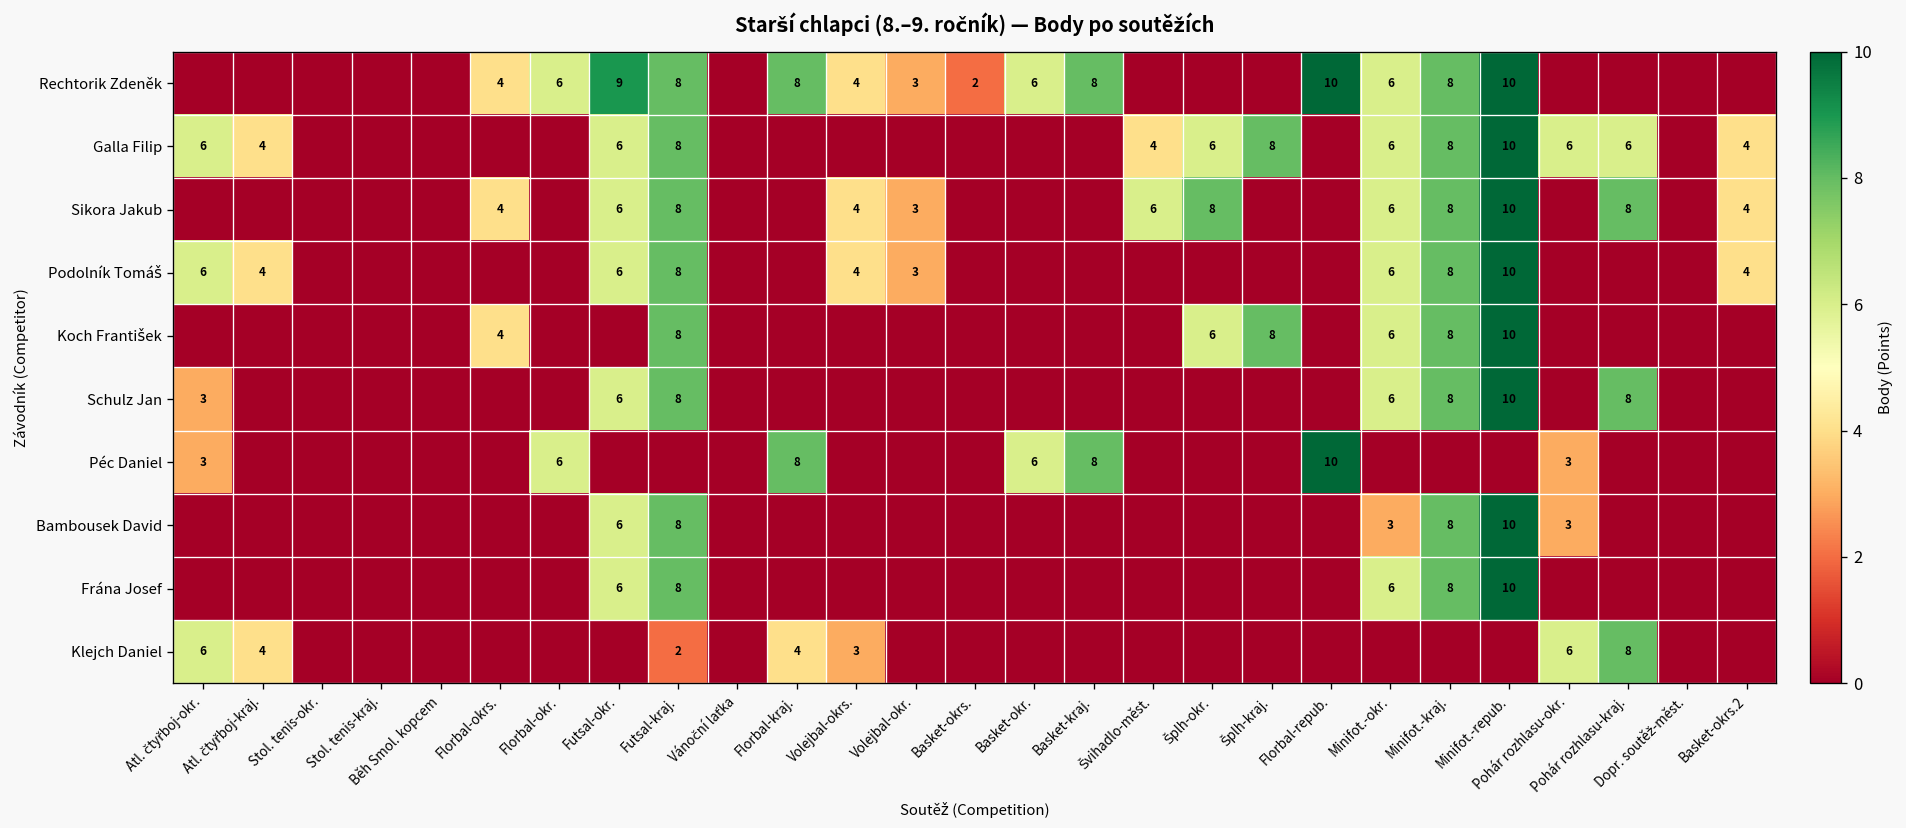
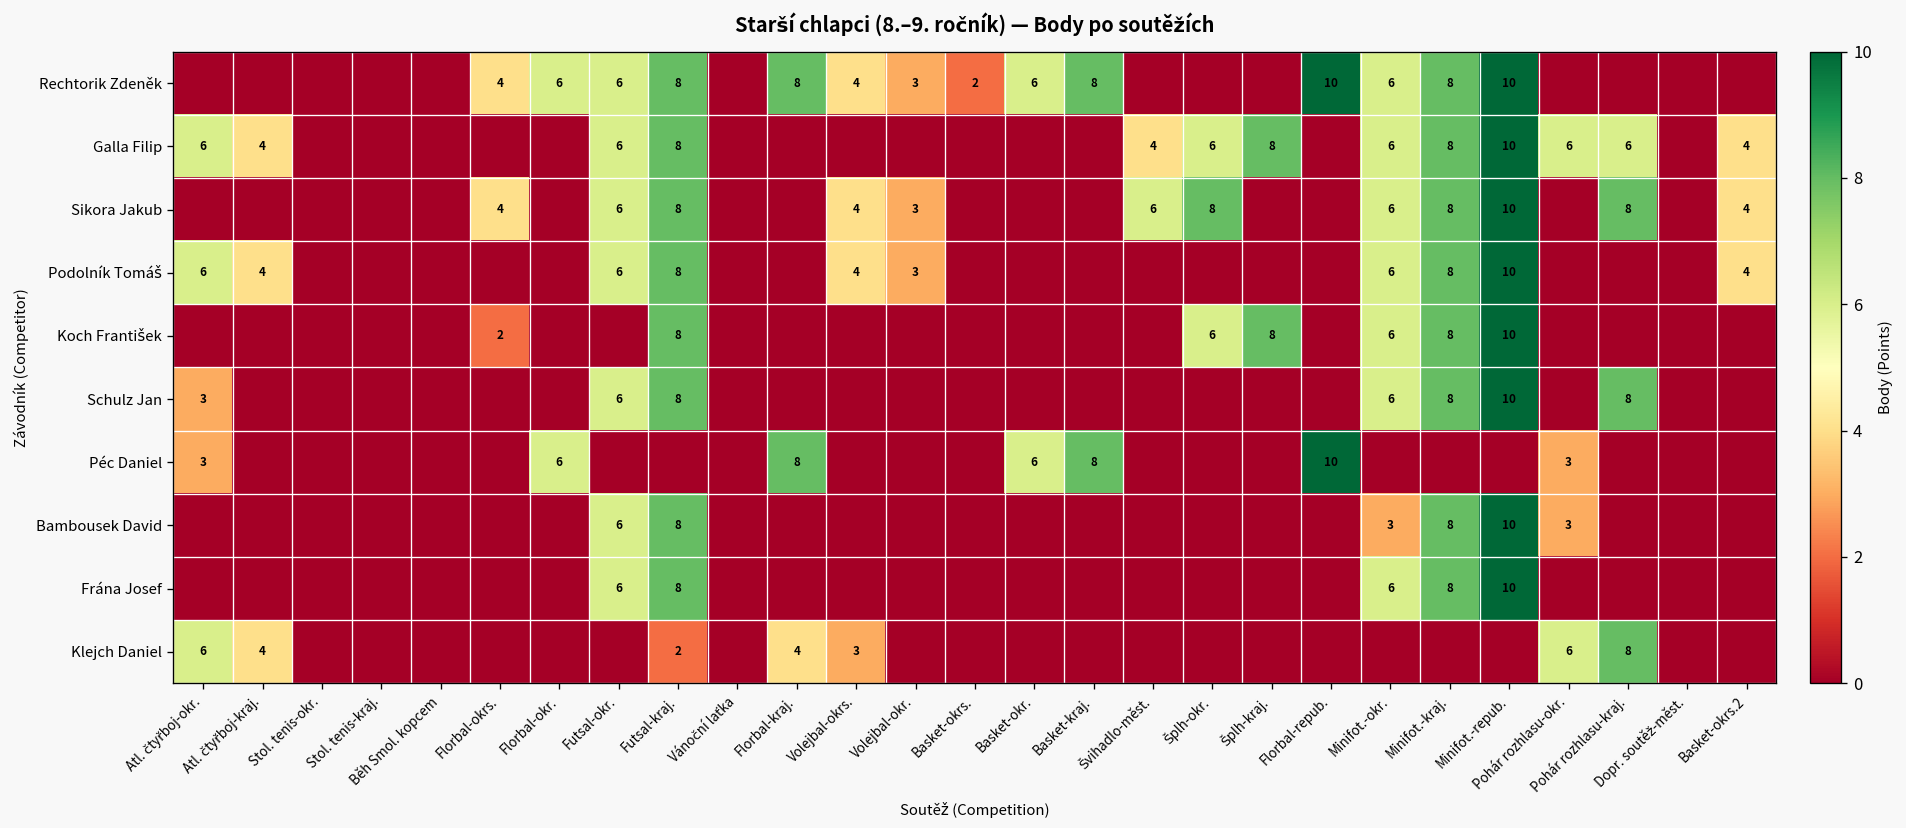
  {
    "Rechtorik Zdeněk": {
      "Florbal-okrs.": 4,
      "Florbal-okr.": 6,
-     "Futsal-okr.": 9,
+     "Futsal-okr.": 6,
      "Futsal-kraj.": 8,
      "Florbal-kraj.": 8,
      "Volejbal-okrs.": 4,
      "Volejbal-okr.": 3,
      "Basket-okrs.": 2,
      "Basket-okr.": 6,
      "Basket-kraj.": 8,
      "Florbal-repub.": 10,
      "Minifot.-okr.": 6,
      "Minifot.-kraj.": 8,
      "Minifot.-repub.": 10
    },
    "Galla Filip": {
      "Atl. čtyřboj-okr.": 6,
      "Atl. čtyřboj-kraj.": 4,
      "Futsal-okr.": 6,
      "Futsal-kraj.": 8,
      "Švihadlo-měst.": 4,
      "Šplh-okr.": 6,
      "Šplh-kraj.": 8,
      "Minifot.-okr.": 6,
      "Minifot.-kraj.": 8,
      "Minifot.-repub.": 10,
      "Pohár rozhlasu-okr.": 6,
      "Pohár rozhlasu-kraj.": 6,
      "Basket-okrs.2": 4
    },
    "Sikora Jakub": {
      "Florbal-okrs.": 4,
      "Futsal-okr.": 6,
      "Futsal-kraj.": 8,
      "Volejbal-okrs.": 4,
      "Volejbal-okr.": 3,
      "Švihadlo-měst.": 6,
      "Šplh-okr.": 8,
      "Minifot.-okr.": 6,
      "Minifot.-kraj.": 8,
      "Minifot.-repub.": 10,
      "Pohár rozhlasu-kraj.": 8,
      "Basket-okrs.2": 4
    },
    "Podolník Tomáš": {
      "Atl. čtyřboj-okr.": 6,
      "Atl. čtyřboj-kraj.": 4,
      "Futsal-okr.": 6,
      "Futsal-kraj.": 8,
      "Volejbal-okrs.": 4,
      "Volejbal-okr.": 3,
      "Minifot.-okr.": 6,
      "Minifot.-kraj.": 8,
      "Minifot.-repub.": 10,
      "Basket-okrs.2": 4
    },
    "Koch František": {
-     "Florbal-okrs.": 4,
+     "Florbal-okrs.": 2,
      "Futsal-kraj.": 8,
      "Šplh-okr.": 6,
      "Šplh-kraj.": 8,
      "Minifot.-okr.": 6,
      "Minifot.-kraj.": 8,
      "Minifot.-repub.": 10
    },
    "Schulz Jan": {
      "Atl. čtyřboj-okr.": 3,
      "Futsal-okr.": 6,
      "Futsal-kraj.": 8,
      "Minifot.-okr.": 6,
      "Minifot.-kraj.": 8,
      "Minifot.-repub.": 10,
      "Pohár rozhlasu-kraj.": 8
    },
    "Péc Daniel": {
      "Atl. čtyřboj-okr.": 3,
      "Florbal-okr.": 6,
      "Florbal-kraj.": 8,
      "Basket-okr.": 6,
      "Basket-kraj.": 8,
      "Florbal-repub.": 10,
      "Pohár rozhlasu-okr.": 3
    },
    "Bambousek David": {
      "Futsal-okr.": 6,
      "Futsal-kraj.": 8,
      "Minifot.-okr.": 3,
      "Minifot.-kraj.": 8,
      "Minifot.-repub.": 10,
      "Pohár rozhlasu-okr.": 3
    },
    "Frána Josef": {
      "Futsal-okr.": 6,
      "Futsal-kraj.": 8,
      "Minifot.-okr.": 6,
      "Minifot.-kraj.": 8,
      "Minifot.-repub.": 10
    },
    "Klejch Daniel": {
      "Atl. čtyřboj-okr.": 6,
      "Atl. čtyřboj-kraj.": 4,
      "Futsal-kraj.": 2,
      "Florbal-kraj.": 4,
      "Volejbal-okrs.": 3,
      "Pohár rozhlasu-okr.": 6,
      "Pohár rozhlasu-kraj.": 8
    }
  }
